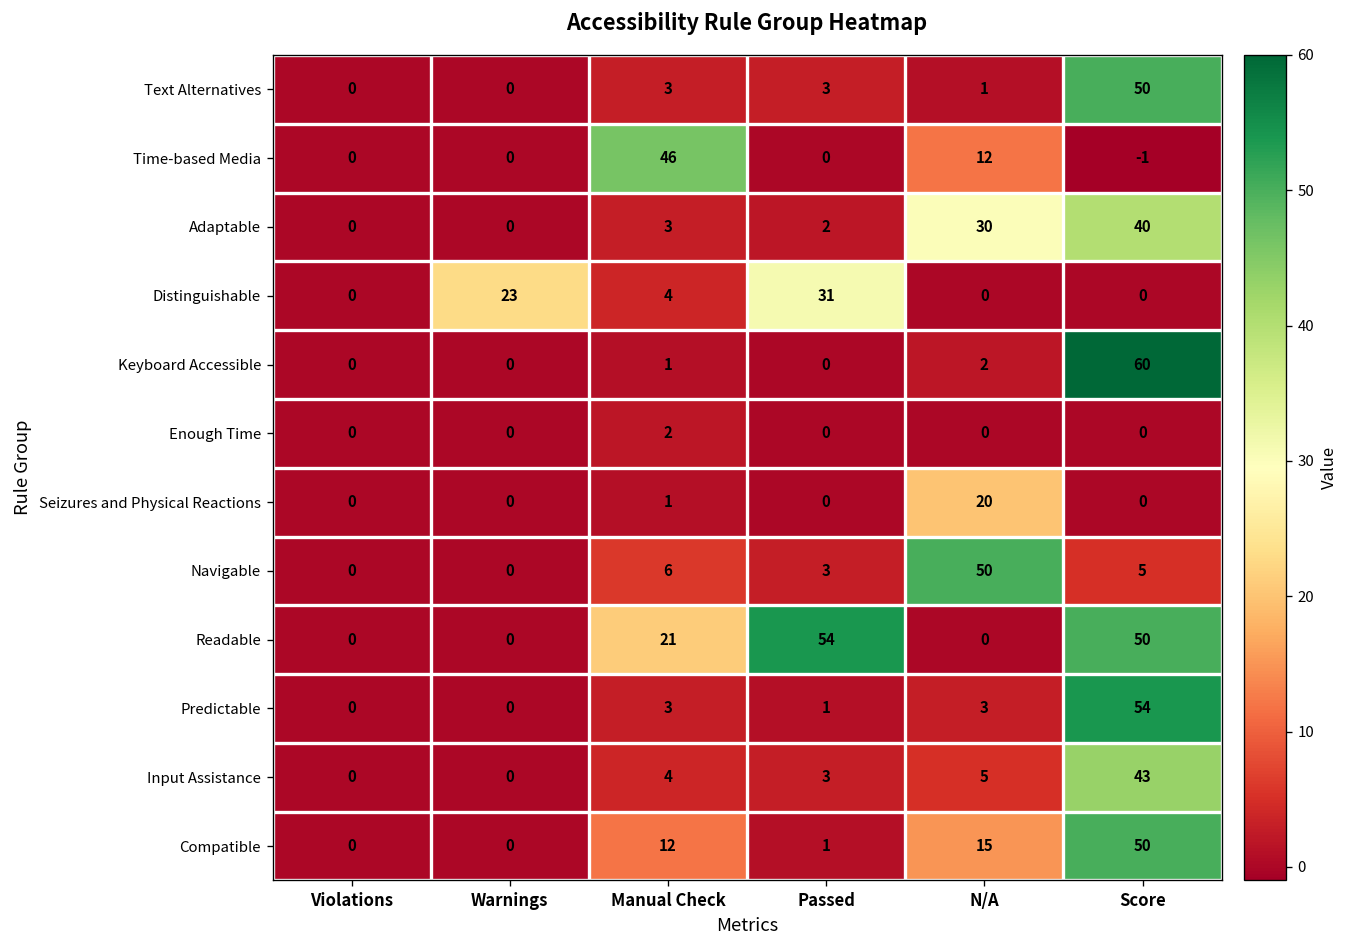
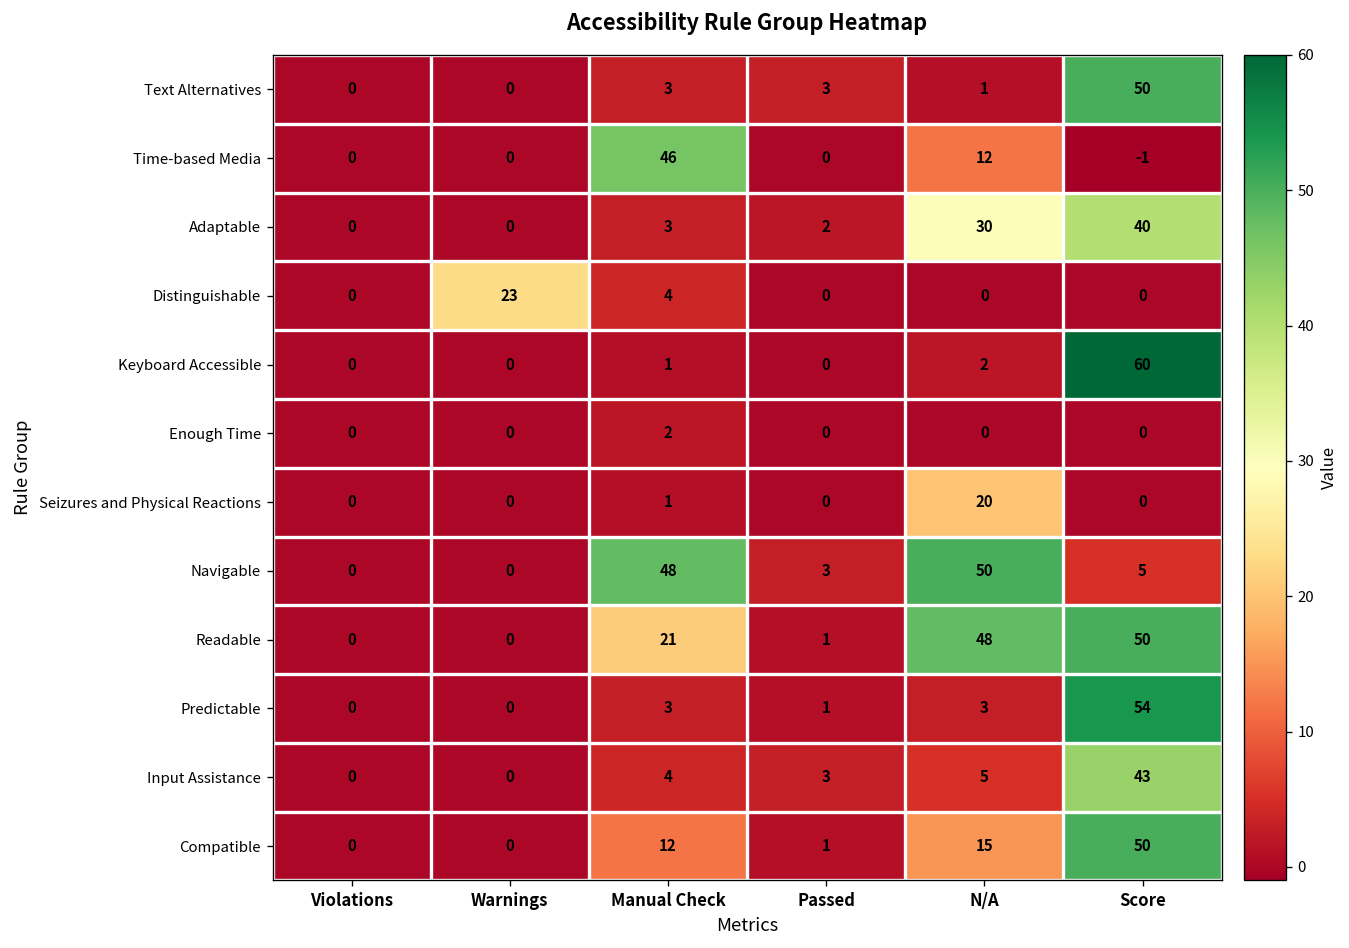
  {
    "Text Alternatives": {
      "Violations": 0,
      "Warnings": 0,
      "Manual Check": 3,
      "Passed": 3,
      "N/A": 1,
      "Score": 50
    },
    "Time-based Media": {
      "Violations": 0,
      "Warnings": 0,
      "Manual Check": 46,
      "Passed": 0,
      "N/A": 12,
      "Score": -1
    },
    "Adaptable": {
      "Violations": 0,
      "Warnings": 0,
      "Manual Check": 3,
      "Passed": 2,
      "N/A": 30,
      "Score": 40
    },
    "Distinguishable": {
      "Violations": 0,
      "Warnings": 23,
      "Manual Check": 4,
-     "Passed": 31,
+     "Passed": 0,
      "N/A": 0,
      "Score": 0
    },
    "Keyboard Accessible": {
      "Violations": 0,
      "Warnings": 0,
      "Manual Check": 1,
      "Passed": 0,
      "N/A": 2,
      "Score": 60
    },
    "Enough Time": {
      "Violations": 0,
      "Warnings": 0,
      "Manual Check": 2,
      "Passed": 0,
      "N/A": 0,
      "Score": 0
    },
    "Seizures and Physical Reactions": {
      "Violations": 0,
      "Warnings": 0,
      "Manual Check": 1,
      "Passed": 0,
      "N/A": 20,
      "Score": 0
    },
    "Navigable": {
      "Violations": 0,
      "Warnings": 0,
-     "Manual Check": 6,
+     "Manual Check": 48,
      "Passed": 3,
      "N/A": 50,
      "Score": 5
    },
    "Readable": {
      "Violations": 0,
      "Warnings": 0,
      "Manual Check": 21,
-     "Passed": 54,
-     "N/A": 0,
+     "Passed": 1,
+     "N/A": 48,
      "Score": 50
    },
    "Predictable": {
      "Violations": 0,
      "Warnings": 0,
      "Manual Check": 3,
      "Passed": 1,
      "N/A": 3,
      "Score": 54
    },
    "Input Assistance": {
      "Violations": 0,
      "Warnings": 0,
      "Manual Check": 4,
      "Passed": 3,
      "N/A": 5,
      "Score": 43
    },
    "Compatible": {
      "Violations": 0,
      "Warnings": 0,
      "Manual Check": 12,
      "Passed": 1,
      "N/A": 15,
      "Score": 50
    }
  }
